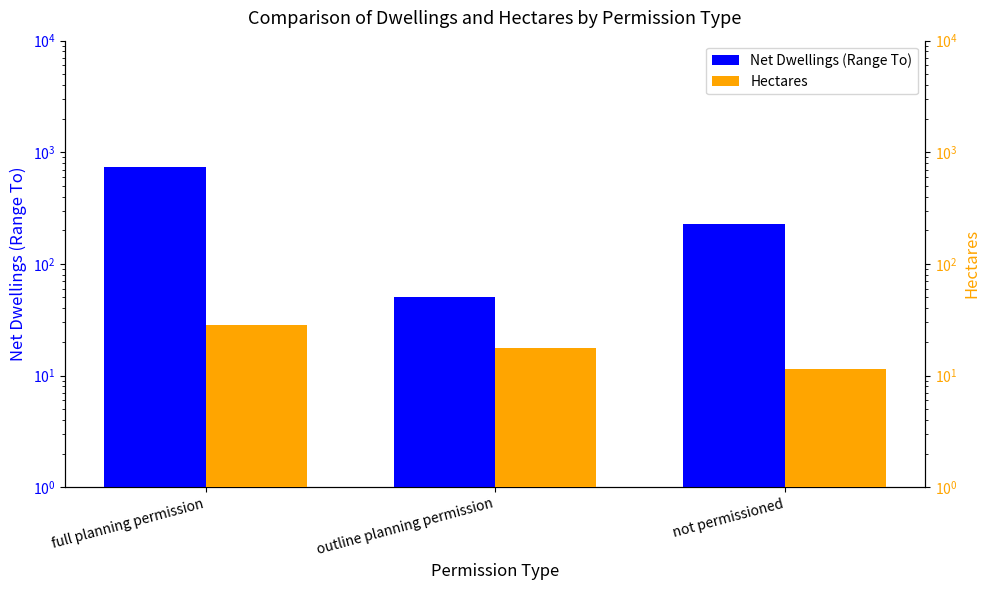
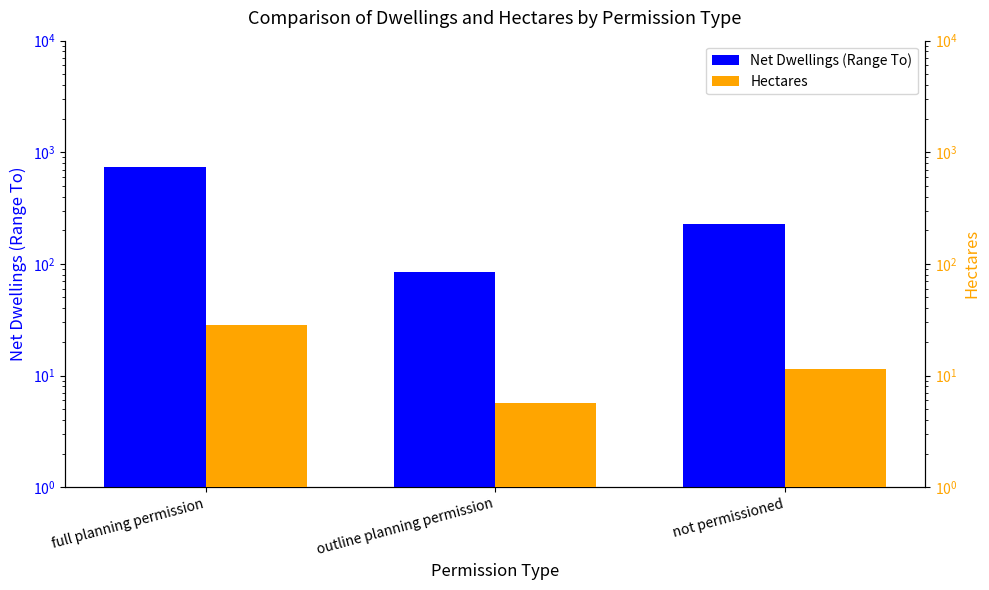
  {
    "Net Dwellings (Range To)": {
      "full planning permission": 700,
-     "outline planning permission": 50,
+     "outline planning permission": 80,
      "not permissioned": 230
    },
    "Hectares": {
      "full planning permission": 29,
-     "outline planning permission": 18,
+     "outline planning permission": 6,
      "not permissioned": 12
    }
  }
